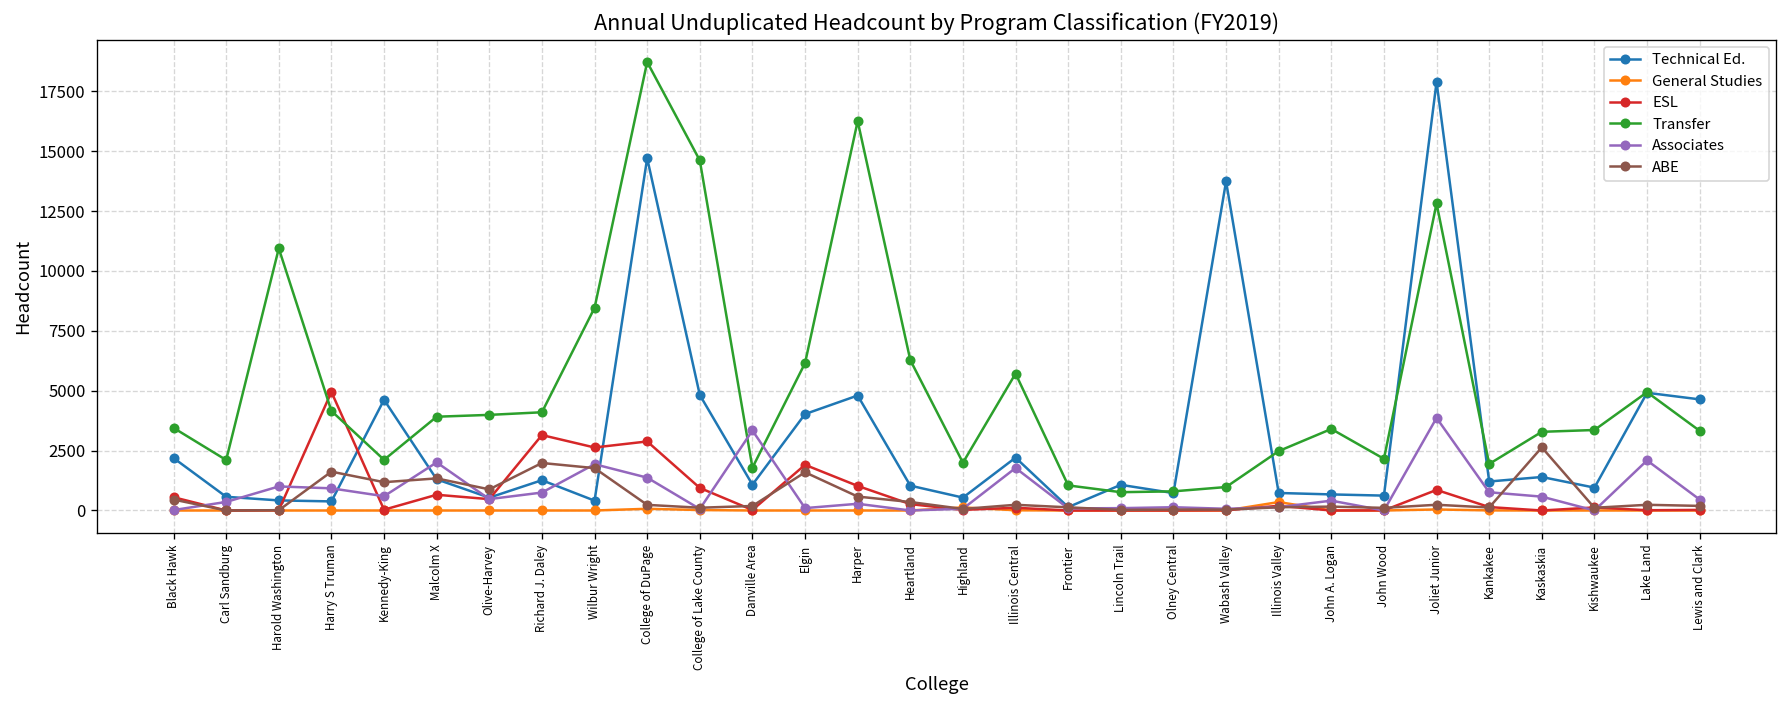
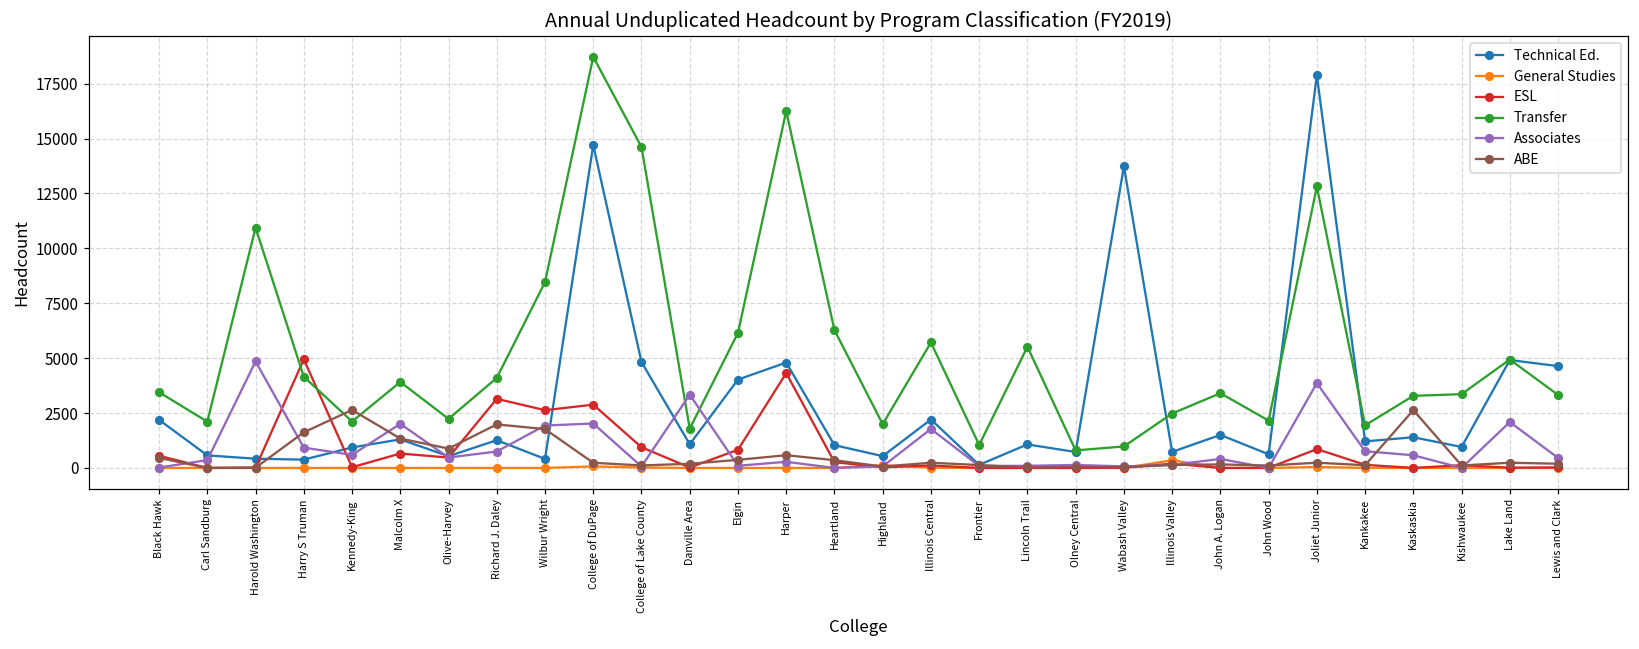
  {
    "Technical Ed.": {
      "Black Hawk": 2200,
      "Carl Sandburg": 600,
      "Harold Washington": 400,
      "Harry S Truman": 400,
-     "Kennedy-King": 4600,
+     "Kennedy-King": 900,
      "Richard J. Daley": 1300,
      "Wilbur Wright": 400,
      "College of DuPage": 14700,
      "College of Lake County": 4800,
      "Danville Area": 1100,
      "Elgin": 4000,
      "Harper": 4800,
      "Heartland": 1000,
      "Highland": 500,
      "Illinois Central": 2200,
      "Lincoln Trail": 1100,
      "Wabash Valley": 13700,
      "Illinois Valley": 700,
-     "John A. Logan": 700,
+     "John A. Logan": 1500,
      "John Wood": 600,
      "Joliet Junior": 17900,
      "Kankakee": 1200,
      "Kaskaskia": 1400,
      "Kishwaukee": 1000,
      "Lewis and Clark": 4600
    },
    "General Studies": {
      "Harry S Truman": 0,
      "Malcolm X": 0,
      "Olive-Harvey": 0,
      "Richard J. Daley": 0,
      "Wilbur Wright": 0,
      "College of DuPage": 100,
      "Harper": 0,
      "Illinois Valley": 400,
      "Joliet Junior": 0
    },
    "ESL": {
      "Harry S Truman": 4900,
      "Malcolm X": 700,
      "Richard J. Daley": 3100,
      "Wilbur Wright": 2600,
      "College of DuPage": 2900,
      "College of Lake County": 900,
-     "Elgin": 1900,
-     "Harper": 1000,
+     "Elgin": 800,
+     "Harper": 4300,
      "Joliet Junior": 900
    },
    "Transfer": {
      "Black Hawk": 3400,
      "Carl Sandburg": 2100,
      "Harold Washington": 10900,
      "Harry S Truman": 4200,
      "Kennedy-King": 2100,
      "Malcolm X": 3900,
-     "Olive-Harvey": 4000,
+     "Olive-Harvey": 2200,
      "Richard J. Daley": 4100,
      "Wilbur Wright": 8500,
      "College of DuPage": 18700,
      "College of Lake County": 14600,
      "Danville Area": 1800,
      "Elgin": 6200,
      "Harper": 16300,
      "Heartland": 6300,
      "Highland": 2000,
      "Illinois Central": 5700,
      "Frontier": 1000,
-     "Lincoln Trail": 800,
+     "Lincoln Trail": 5500,
      "Wabash Valley": 1000,
      "Illinois Valley": 2500,
      "John A. Logan": 3400,
      "John Wood": 2200,
      "Joliet Junior": 12800,
      "Kankakee": 1900,
      "Kaskaskia": 3300,
      "Kishwaukee": 3400,
      "Lewis and Clark": 3300
    },
    "Associates": {
      "Carl Sandburg": 400,
-     "Harold Washington": 1000,
+     "Harold Washington": 4900,
      "Harry S Truman": 900,
      "Kennedy-King": 600,
      "Malcolm X": 2000,
      "Richard J. Daley": 700,
      "Wilbur Wright": 1900,
-     "College of DuPage": 1400,
+     "College of DuPage": 2000,
      "Danville Area": 3300,
      "Harper": 300,
      "Illinois Central": 1800,
      "John A. Logan": 400,
      "Joliet Junior": 3900,
      "Kankakee": 800,
      "Kaskaskia": 600,
      "Lake Land": 2100,
      "Lewis and Clark": 500
    },
    "ABE": {
      "Harry S Truman": 1600,
-     "Kennedy-King": 1200,
+     "Kennedy-King": 2600,
      "Olive-Harvey": 900,
      "Richard J. Daley": 2000,
      "Wilbur Wright": 1800,
      "College of DuPage": 200,
      "Danville Area": 200,
-     "Elgin": 1600,
+     "Elgin": 400,
      "Harper": 600,
      "John A. Logan": 200,
      "Joliet Junior": 200,
      "Kaskaskia": 2600,
      "Lake Land": 200,
      "Lewis and Clark": 200
    }
  }
